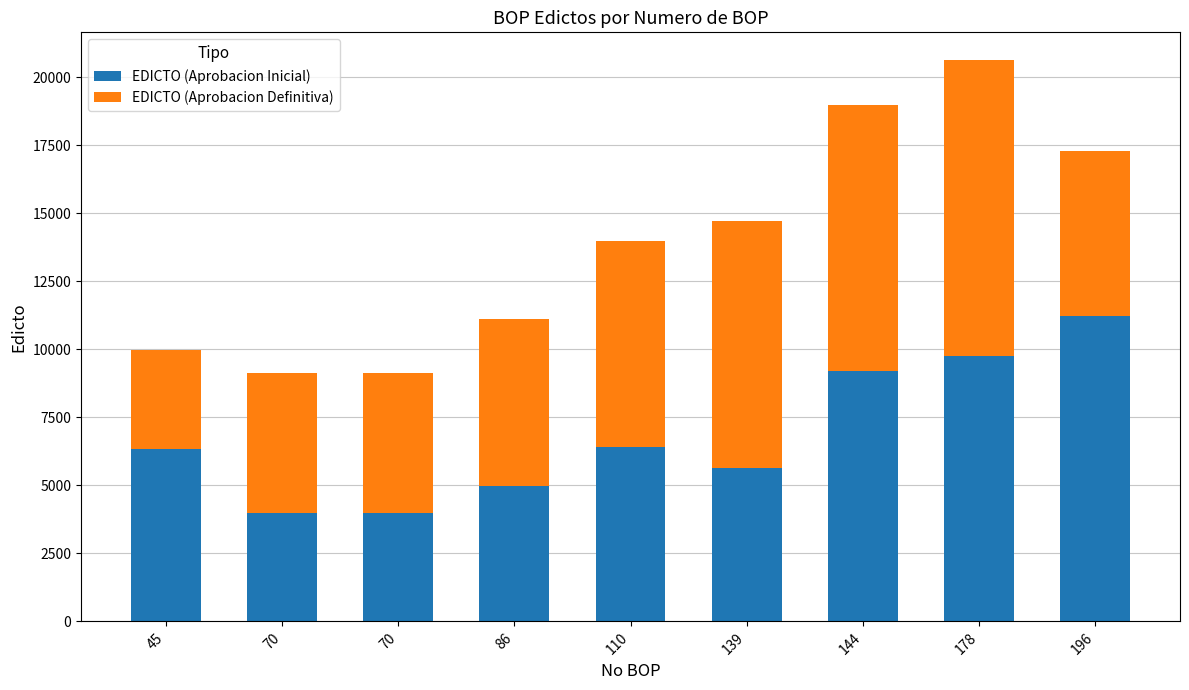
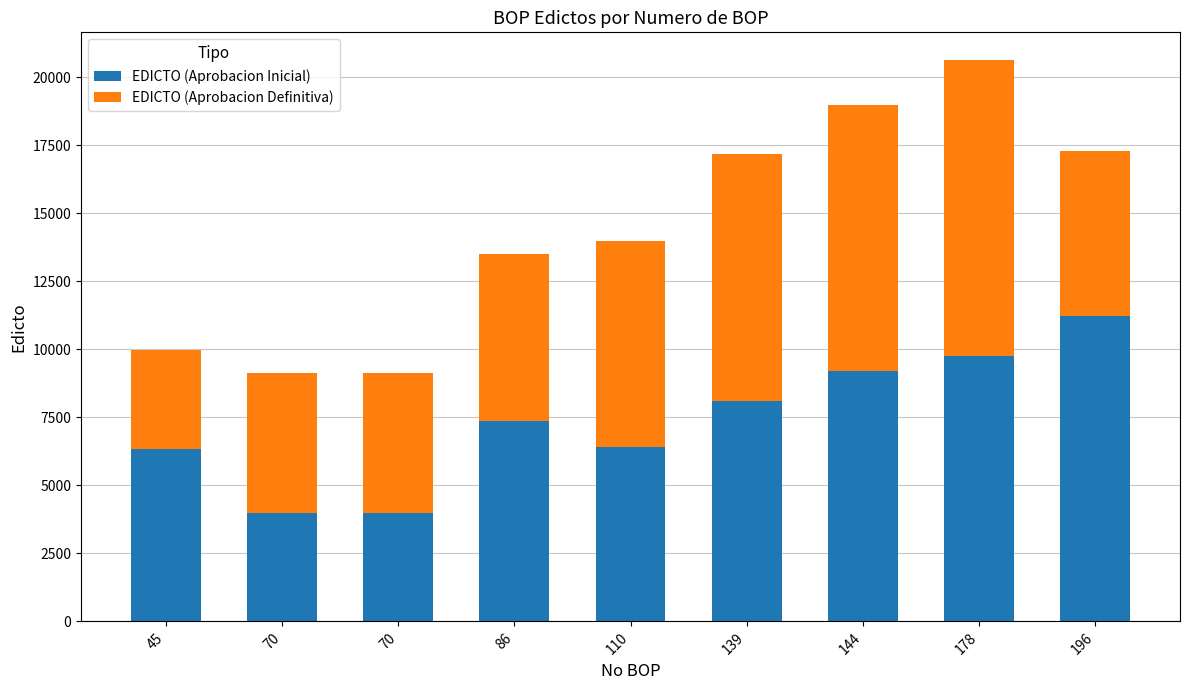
  {
    "EDICTO (Aprobacion Inicial)": {
      "45": 6300,
-     "86": 5000,
+     "86": 7300,
      "110": 6400,
-     "139": 5600,
+     "139": 8100,
      "144": 9200,
      "178": 9800,
      "196": 11200
    },
    "EDICTO (Aprobacion Definitiva)": {
      "45": 3600,
      "86": 6100,
      "110": 7600,
      "139": 9100,
      "144": 9800,
      "178": 10800,
      "196": 6100
    }
  }
